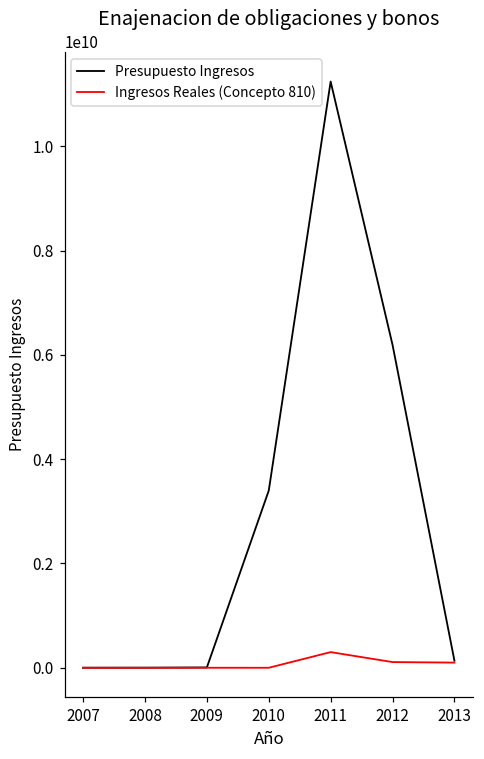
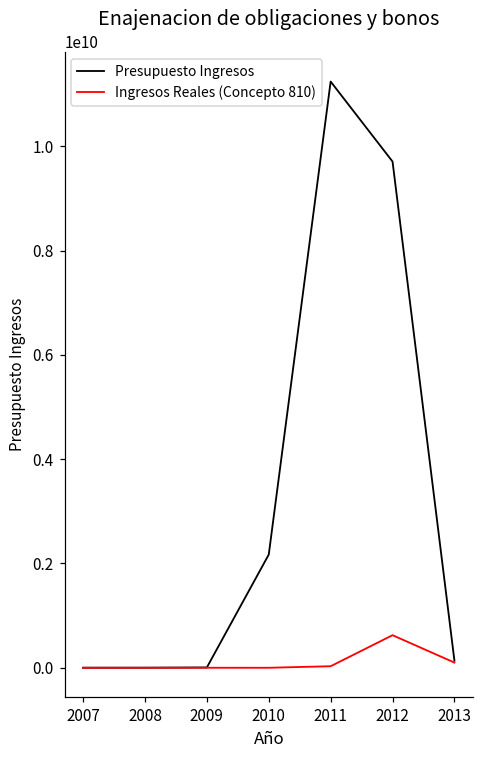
  {
    "Presupuesto Ingresos": {
-     "2010": 3400000000,
+     "2010": 2200000000,
      "2011": 11200000000,
-     "2012": 6200000000
+     "2012": 9700000000
    },
    "Ingresos Reales (Concepto 810)": {
      "2010": 0,
-     "2011": 300000000,
-     "2012": 100000000
+     "2011": 0,
+     "2012": 600000000
    }
  }
